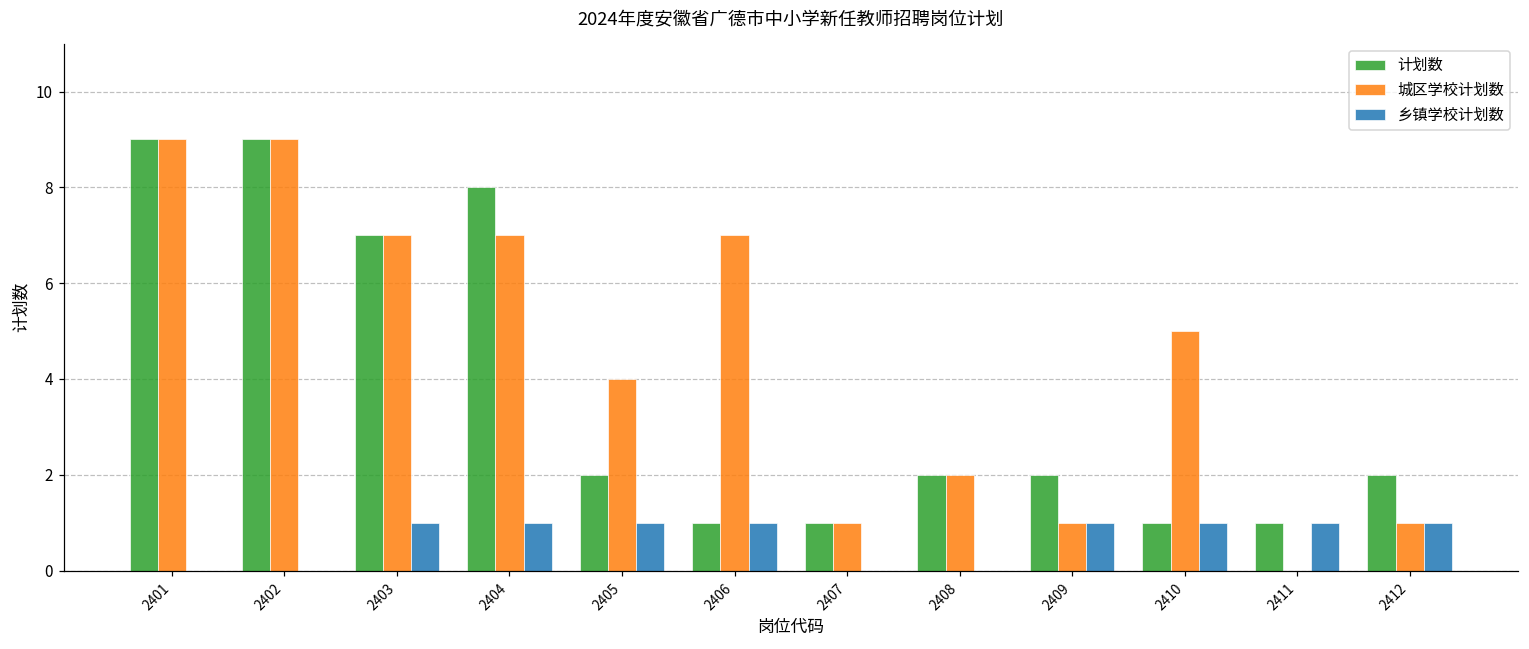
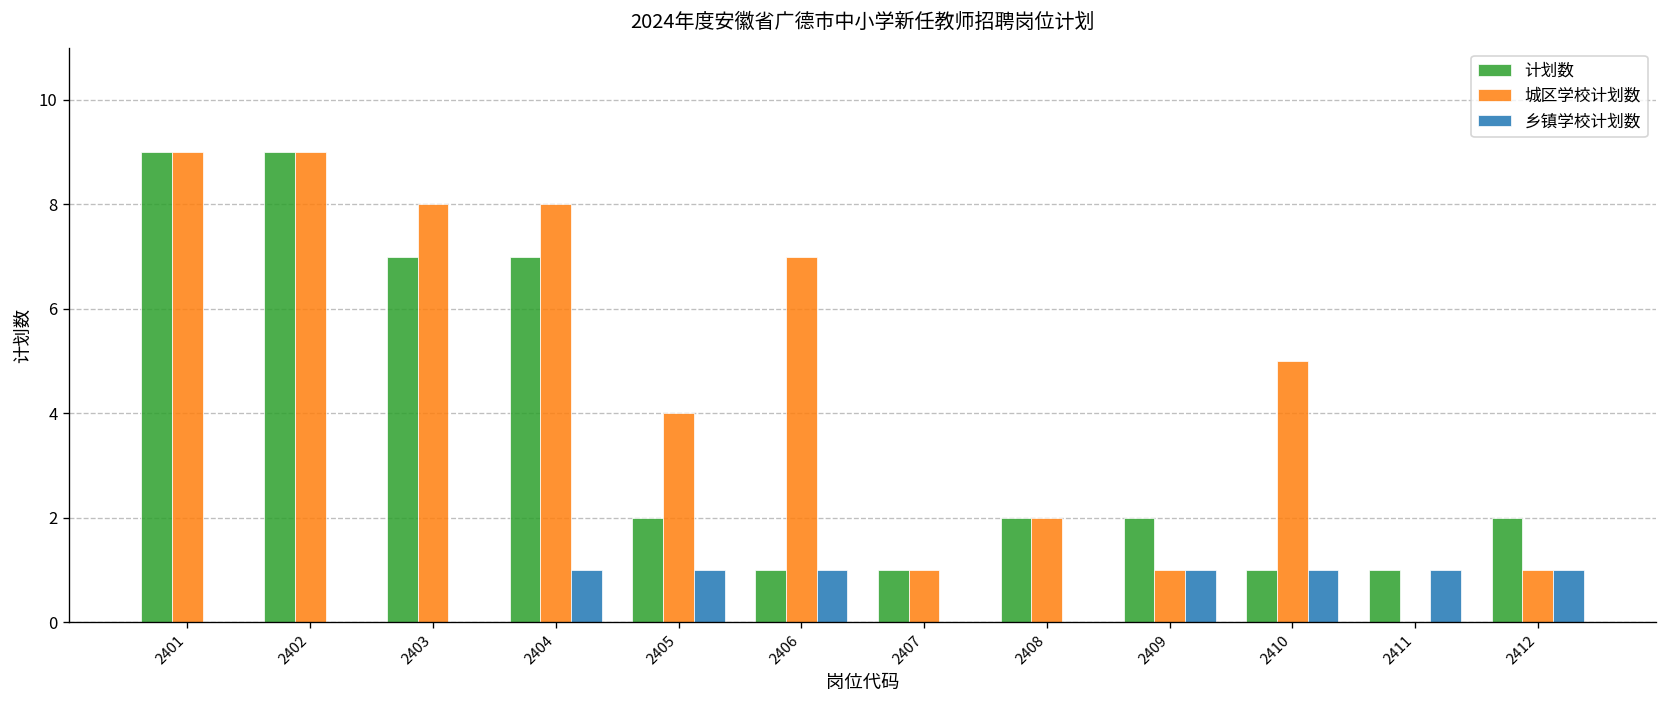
  {
    "计划数": {
      "2401": 9,
      "2402": 9,
      "2403": 7,
-     "2404": 8,
+     "2404": 7,
      "2405": 2,
      "2406": 1,
      "2407": 1,
      "2408": 2,
      "2409": 2,
      "2410": 1,
      "2411": 1,
      "2412": 2
    },
    "城区学校计划数": {
      "2401": 9,
      "2402": 9,
-     "2403": 7,
-     "2404": 7,
+     "2403": 8,
+     "2404": 8,
      "2405": 4,
      "2406": 7,
      "2407": 1,
      "2408": 2,
      "2409": 1,
      "2410": 5,
      "2411": 0,
      "2412": 1
    },
    "乡镇学校计划数": {
      "2401": 0,
      "2402": 0,
-     "2403": 1,
+     "2403": 0,
      "2404": 1,
      "2405": 1,
      "2406": 1,
      "2407": 0,
      "2408": 0,
      "2409": 1,
      "2410": 1,
      "2411": 1,
      "2412": 1
    }
  }
